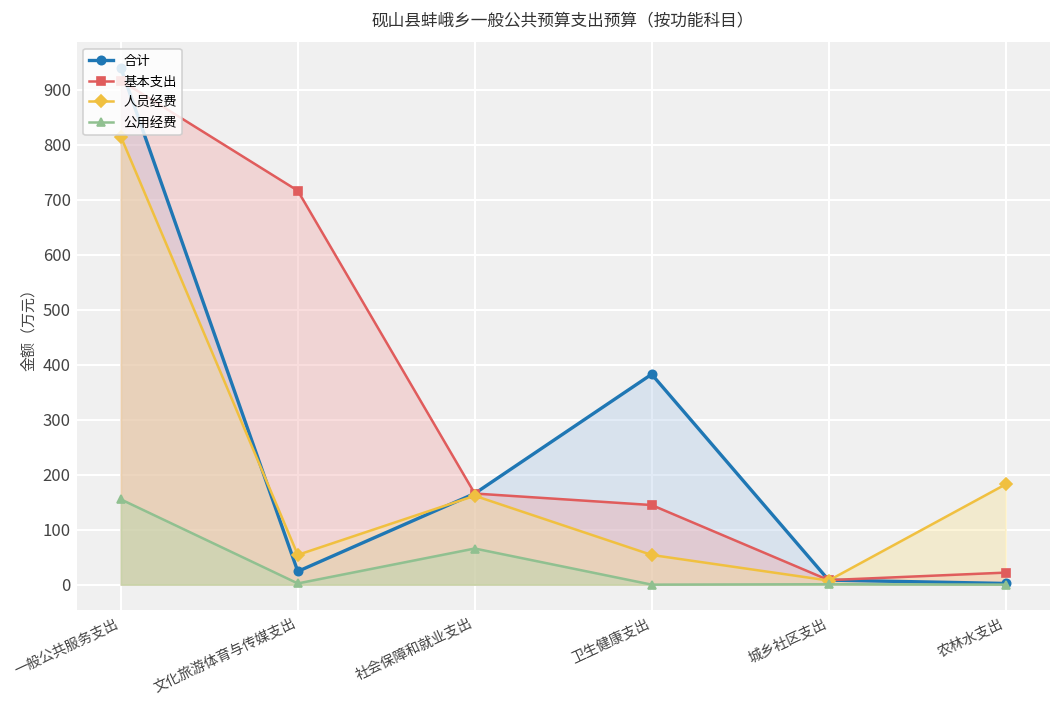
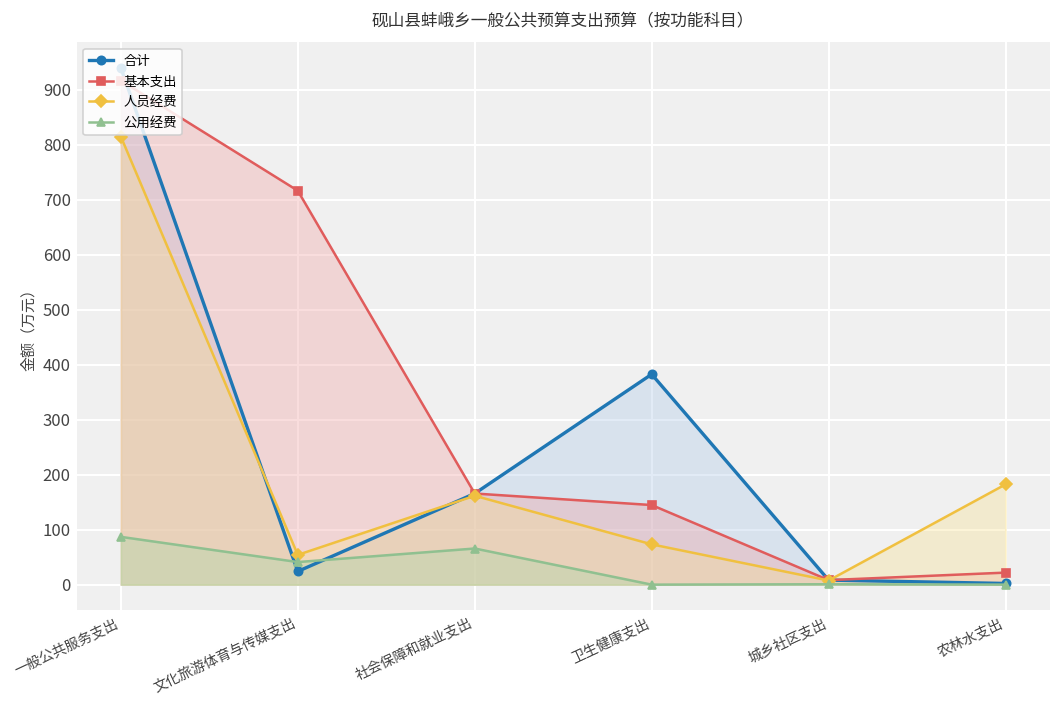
  {
    "合计": {
      "文化旅游体育与传媒支出": 20,
      "卫生健康支出": 380
    },
    "基本支出": {
      "文化旅游体育与传媒支出": 720,
      "卫生健康支出": 140,
      "农林水支出": 20
    },
    "人员经费": {
      "一般公共服务支出": 810,
      "文化旅游体育与传媒支出": 50,
-     "卫生健康支出": 50,
+     "卫生健康支出": 70,
      "农林水支出": 180
    },
    "公用经费": {
-     "一般公共服务支出": 160,
-     "文化旅游体育与传媒支出": 0,
+     "一般公共服务支出": 90,
+     "文化旅游体育与传媒支出": 40,
      "社会保障和就业支出": 70,
      "卫生健康支出": 0,
      "城乡社区支出": 0
    }
  }
